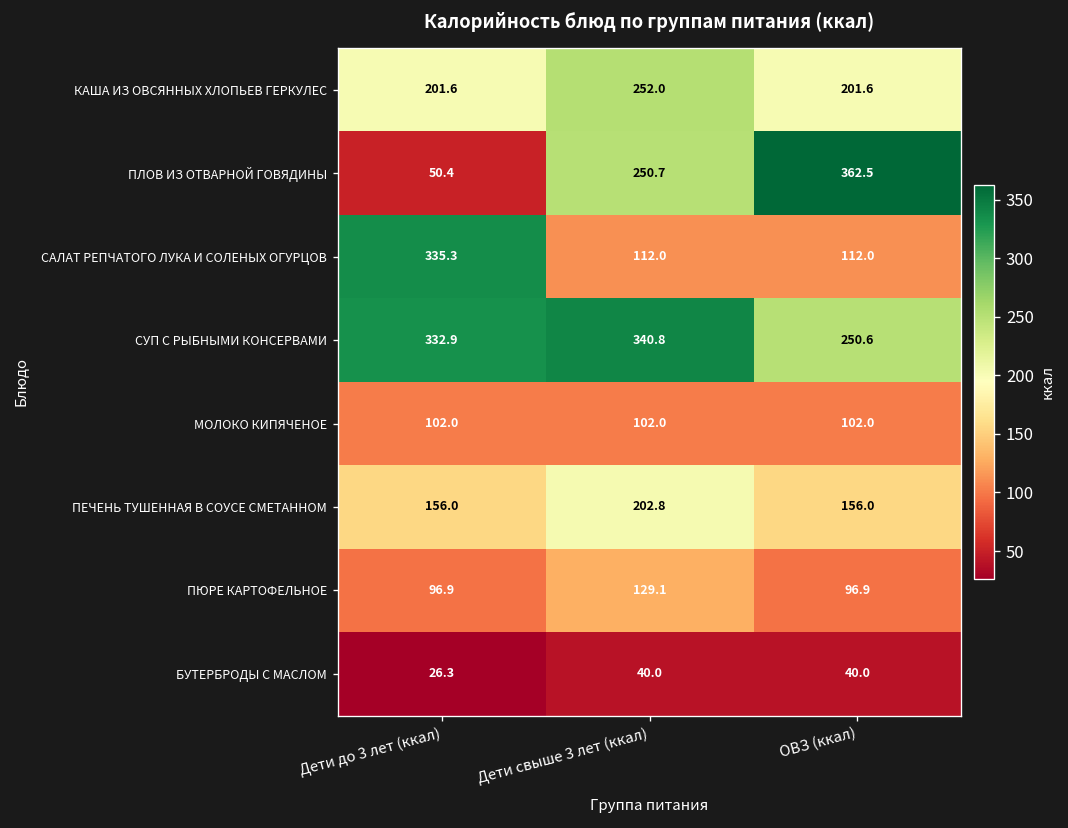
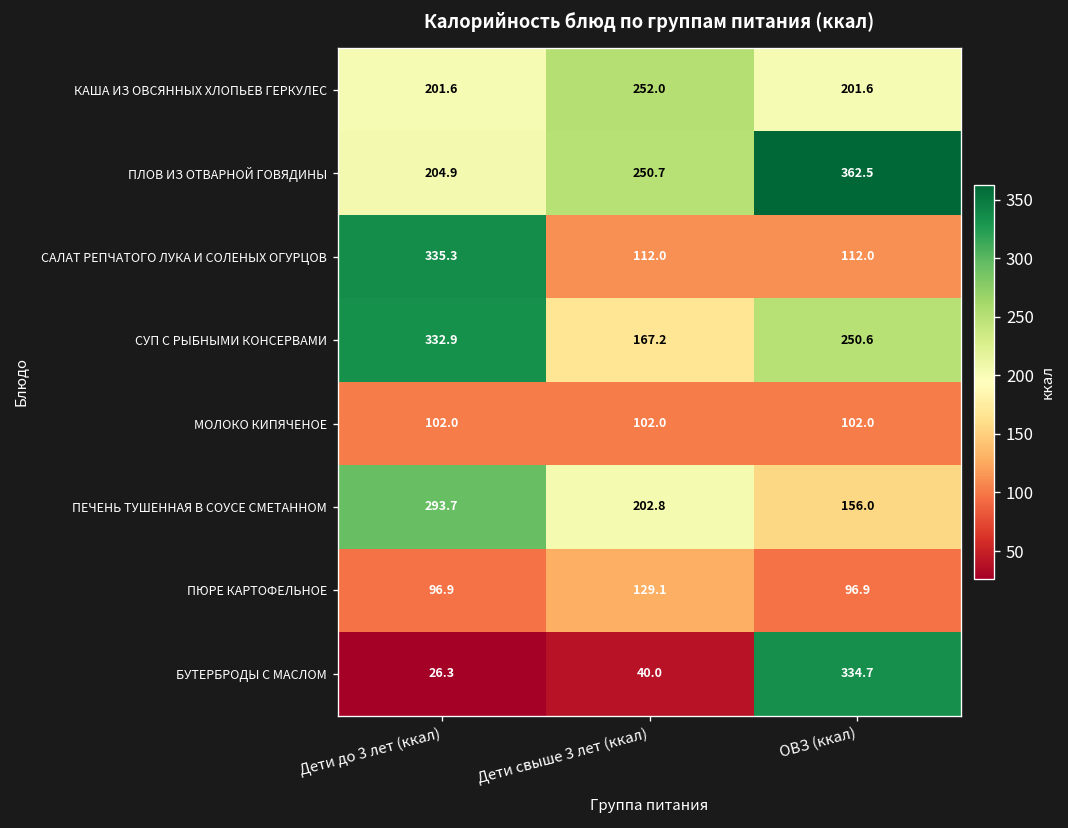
  {
    "КАША ИЗ ОВСЯННЫХ ХЛОПЬЕВ ГЕРКУЛЕС": {
      "Дети до 3 лет (ккал)": 201.6,
      "Дети свыше 3 лет (ккал)": 252.0,
      "ОВЗ (ккал)": 201.6
    },
    "ПЛОВ ИЗ ОТВАРНОЙ ГОВЯДИНЫ": {
-     "Дети до 3 лет (ккал)": 50.4,
+     "Дети до 3 лет (ккал)": 204.9,
      "Дети свыше 3 лет (ккал)": 250.7,
      "ОВЗ (ккал)": 362.5
    },
    "САЛАТ РЕПЧАТОГО ЛУКА И СОЛЕНЫХ ОГУРЦОВ": {
      "Дети до 3 лет (ккал)": 335.3,
      "Дети свыше 3 лет (ккал)": 112.0,
      "ОВЗ (ккал)": 112.0
    },
    "СУП С РЫБНЫМИ КОНСЕРВАМИ": {
      "Дети до 3 лет (ккал)": 332.9,
-     "Дети свыше 3 лет (ккал)": 340.8,
+     "Дети свыше 3 лет (ккал)": 167.2,
      "ОВЗ (ккал)": 250.6
    },
    "МОЛОКО КИПЯЧЕНОЕ": {
      "Дети до 3 лет (ккал)": 102.0,
      "Дети свыше 3 лет (ккал)": 102.0,
      "ОВЗ (ккал)": 102.0
    },
    "ПЕЧЕНЬ ТУШЕННАЯ В СОУСЕ СМЕТАННОМ": {
-     "Дети до 3 лет (ккал)": 156.0,
+     "Дети до 3 лет (ккал)": 293.7,
      "Дети свыше 3 лет (ккал)": 202.8,
      "ОВЗ (ккал)": 156.0
    },
    "ПЮРЕ КАРТОФЕЛЬНОЕ": {
      "Дети до 3 лет (ккал)": 96.9,
      "Дети свыше 3 лет (ккал)": 129.1,
      "ОВЗ (ккал)": 96.9
    },
    "БУТЕРБРОДЫ С МАСЛОМ": {
      "Дети до 3 лет (ккал)": 26.3,
      "Дети свыше 3 лет (ккал)": 40.0,
-     "ОВЗ (ккал)": 40.0
+     "ОВЗ (ккал)": 334.7
    }
  }
